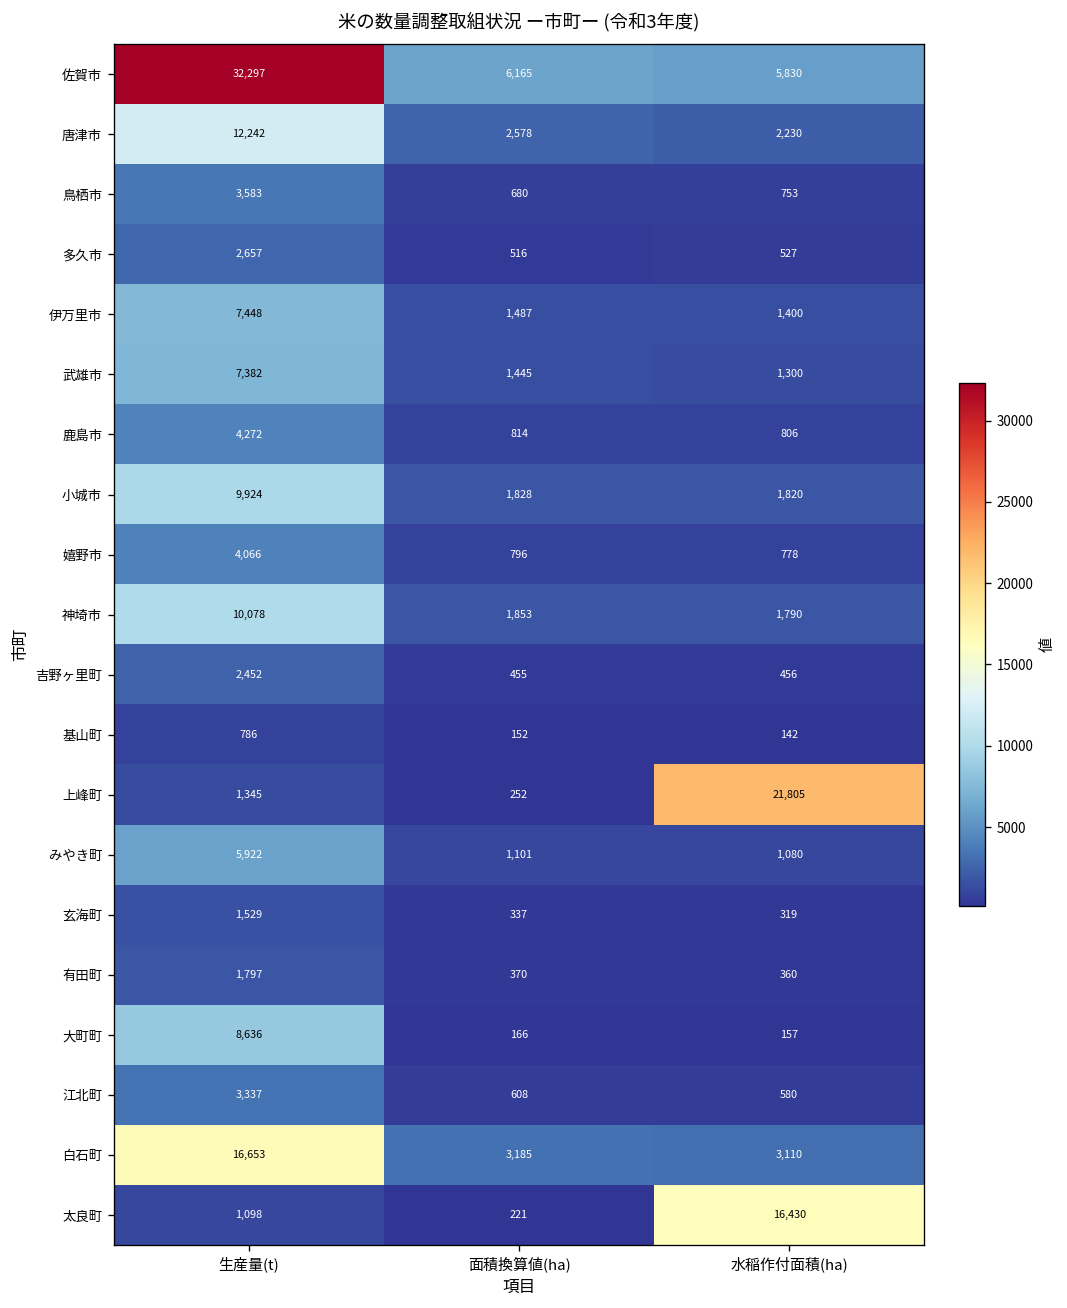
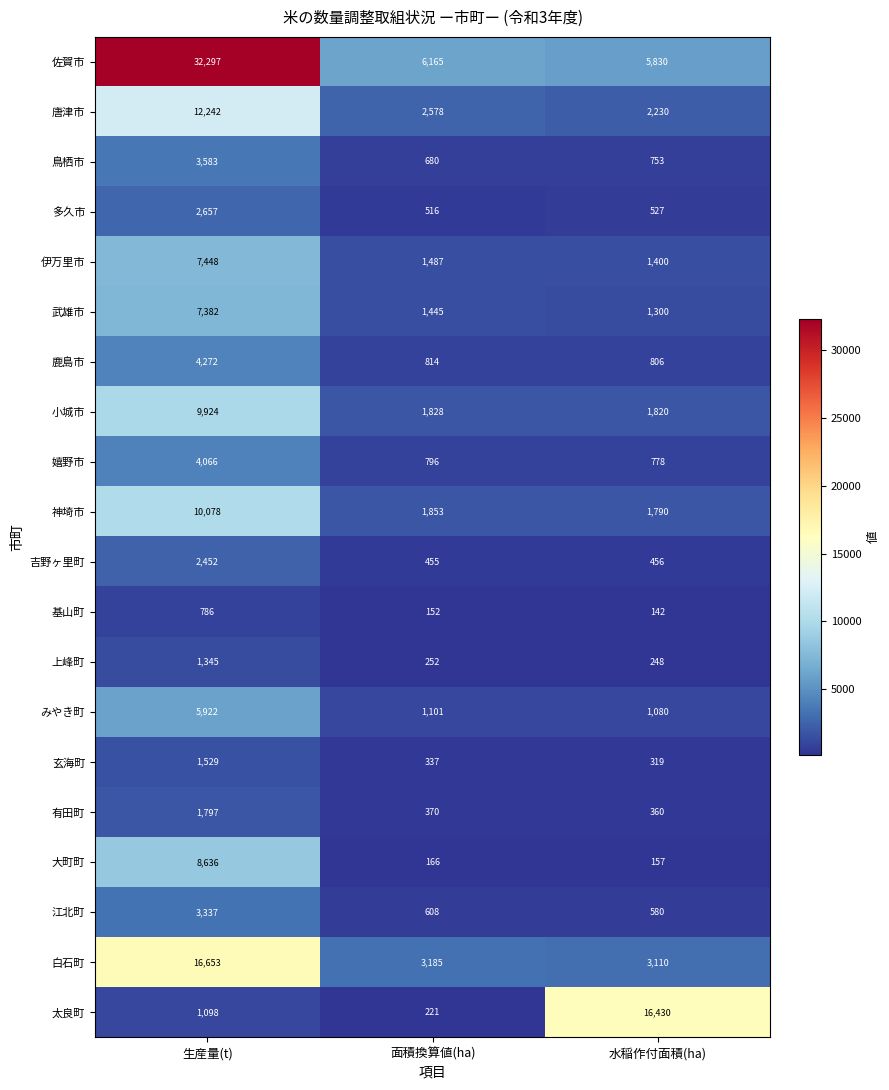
  {
    "佐賀市": {
      "生産量(t)": "32,297",
      "面積換算値(ha)": "6,165",
      "水稲作付面積(ha)": "5,830"
    },
    "唐津市": {
      "生産量(t)": "12,242",
      "面積換算値(ha)": "2,578",
      "水稲作付面積(ha)": "2,230"
    },
    "鳥栖市": {
      "生産量(t)": "3,583",
      "面積換算値(ha)": "680",
      "水稲作付面積(ha)": "753"
    },
    "多久市": {
      "生産量(t)": "2,657",
      "面積換算値(ha)": "516",
      "水稲作付面積(ha)": "527"
    },
    "伊万里市": {
      "生産量(t)": "7,448",
      "面積換算値(ha)": "1,487",
      "水稲作付面積(ha)": "1,400"
    },
    "武雄市": {
      "生産量(t)": "7,382",
      "面積換算値(ha)": "1,445",
      "水稲作付面積(ha)": "1,300"
    },
    "鹿島市": {
      "生産量(t)": "4,272",
      "面積換算値(ha)": "814",
      "水稲作付面積(ha)": "806"
    },
    "小城市": {
      "生産量(t)": "9,924",
      "面積換算値(ha)": "1,828",
      "水稲作付面積(ha)": "1,820"
    },
    "嬉野市": {
      "生産量(t)": "4,066",
      "面積換算値(ha)": "796",
      "水稲作付面積(ha)": "778"
    },
    "神埼市": {
      "生産量(t)": "10,078",
      "面積換算値(ha)": "1,853",
      "水稲作付面積(ha)": "1,790"
    },
    "吉野ヶ里町": {
      "生産量(t)": "2,452",
      "面積換算値(ha)": "455",
      "水稲作付面積(ha)": "456"
    },
    "基山町": {
      "生産量(t)": "786",
      "面積換算値(ha)": "152",
      "水稲作付面積(ha)": "142"
    },
    "上峰町": {
      "生産量(t)": "1,345",
      "面積換算値(ha)": "252",
-     "水稲作付面積(ha)": "21,805"
+     "水稲作付面積(ha)": "248"
    },
    "みやき町": {
      "生産量(t)": "5,922",
      "面積換算値(ha)": "1,101",
      "水稲作付面積(ha)": "1,080"
    },
    "玄海町": {
      "生産量(t)": "1,529",
      "面積換算値(ha)": "337",
      "水稲作付面積(ha)": "319"
    },
    "有田町": {
      "生産量(t)": "1,797",
      "面積換算値(ha)": "370",
      "水稲作付面積(ha)": "360"
    },
    "大町町": {
      "生産量(t)": "8,636",
      "面積換算値(ha)": "166",
      "水稲作付面積(ha)": "157"
    },
    "江北町": {
      "生産量(t)": "3,337",
      "面積換算値(ha)": "608",
      "水稲作付面積(ha)": "580"
    },
    "白石町": {
      "生産量(t)": "16,653",
      "面積換算値(ha)": "3,185",
      "水稲作付面積(ha)": "3,110"
    },
    "太良町": {
      "生産量(t)": "1,098",
      "面積換算値(ha)": "221",
      "水稲作付面積(ha)": "16,430"
    }
  }
